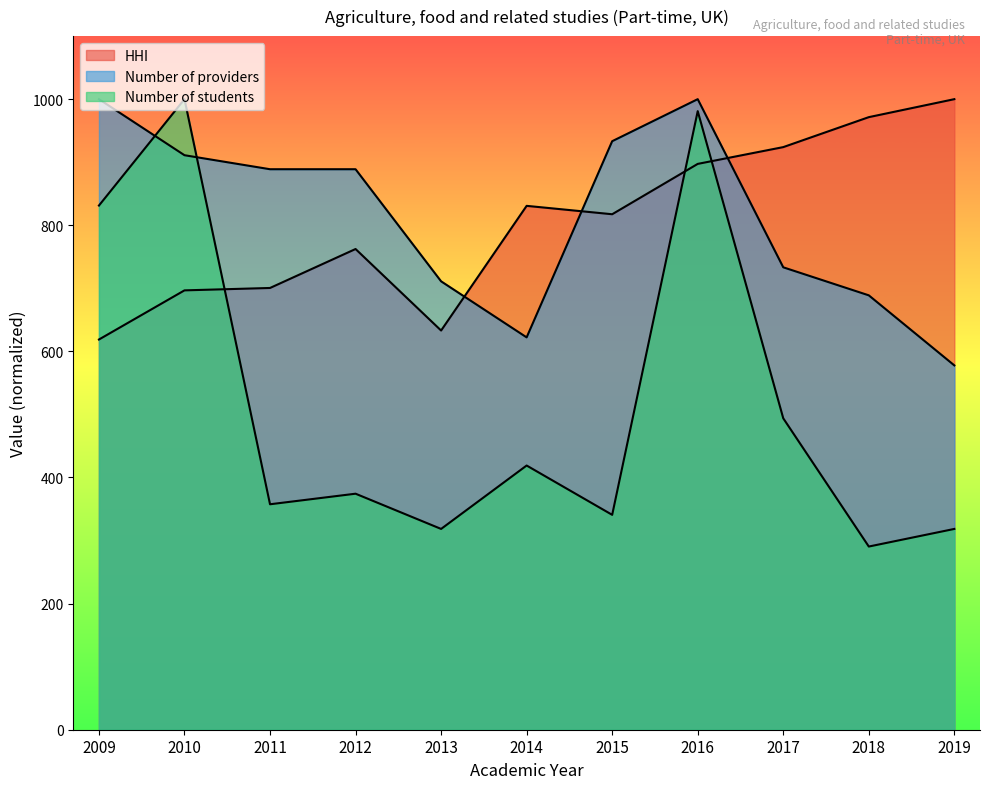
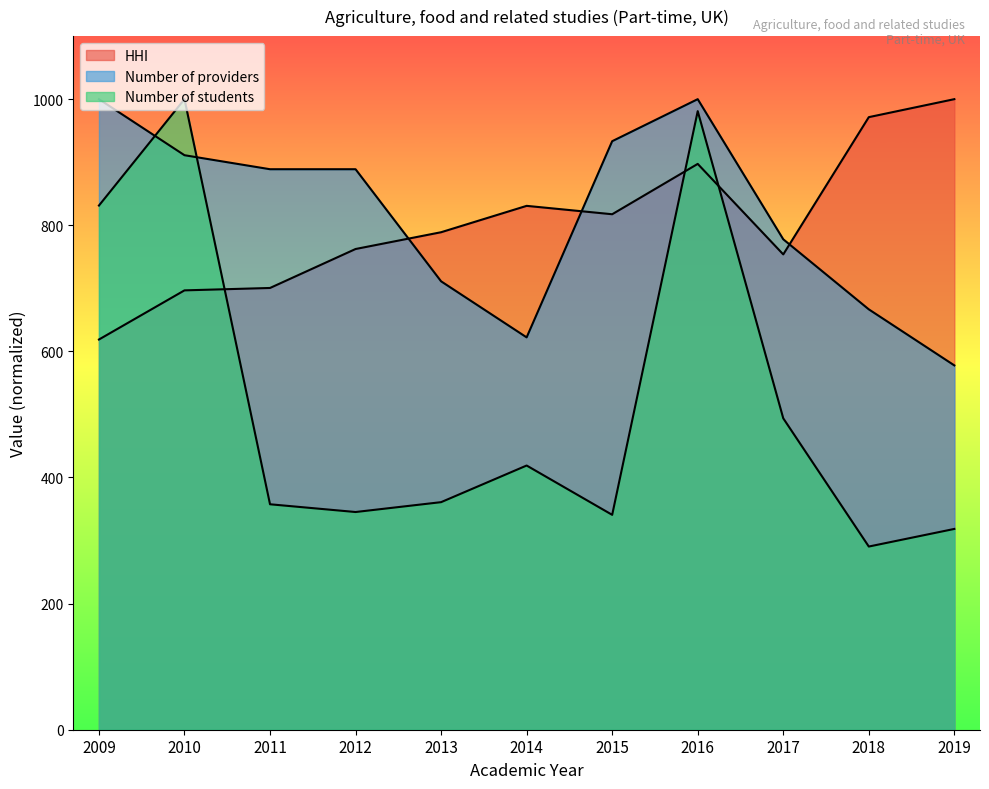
  {
    "HHI": {
      "2009": 620,
      "2010": 700,
      "2011": 700,
      "2012": 760,
-     "2013": 630,
+     "2013": 790,
      "2014": 830,
      "2015": 820,
      "2016": 900,
-     "2017": 920,
+     "2017": 750,
      "2018": 970,
      "2019": 1000
    },
    "Number of providers": {
      "2010": 910,
      "2011": 890,
      "2012": 890,
      "2013": 710,
      "2014": 620,
      "2015": 930,
      "2016": 1000,
-     "2017": 730,
-     "2018": 690,
+     "2017": 780,
+     "2018": 670,
      "2019": 580
    },
    "Number of students": {
      "2009": 830,
      "2011": 360,
-     "2012": 370,
-     "2013": 320,
+     "2012": 350,
+     "2013": 360,
      "2014": 420,
      "2015": 340,
      "2016": 980,
      "2017": 490,
      "2018": 290,
      "2019": 320
    }
  }
